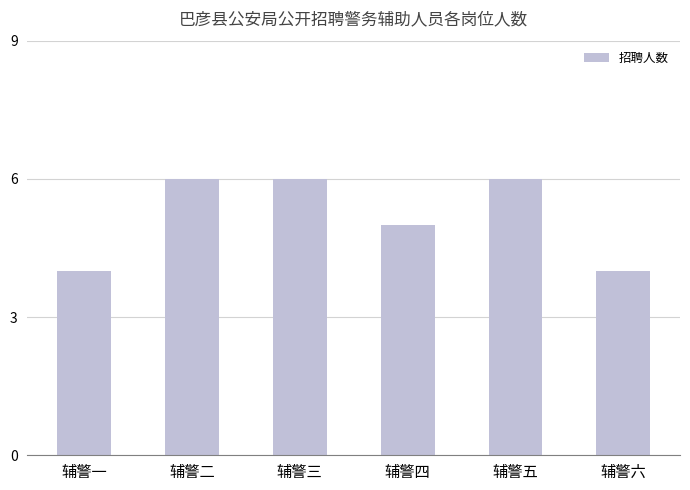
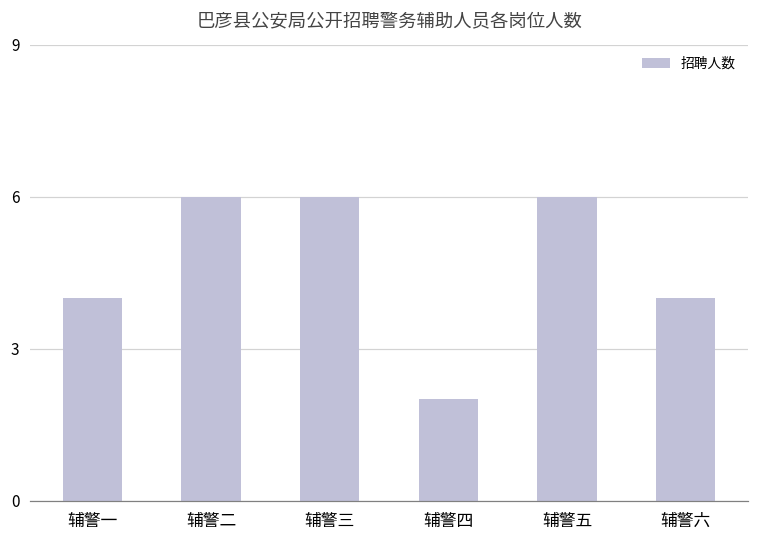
  {
    "辅警一": 4,
    "辅警二": 6,
    "辅警三": 6,
-   "辅警四": 5,
+   "辅警四": 2,
    "辅警五": 6,
    "辅警六": 4
  }
